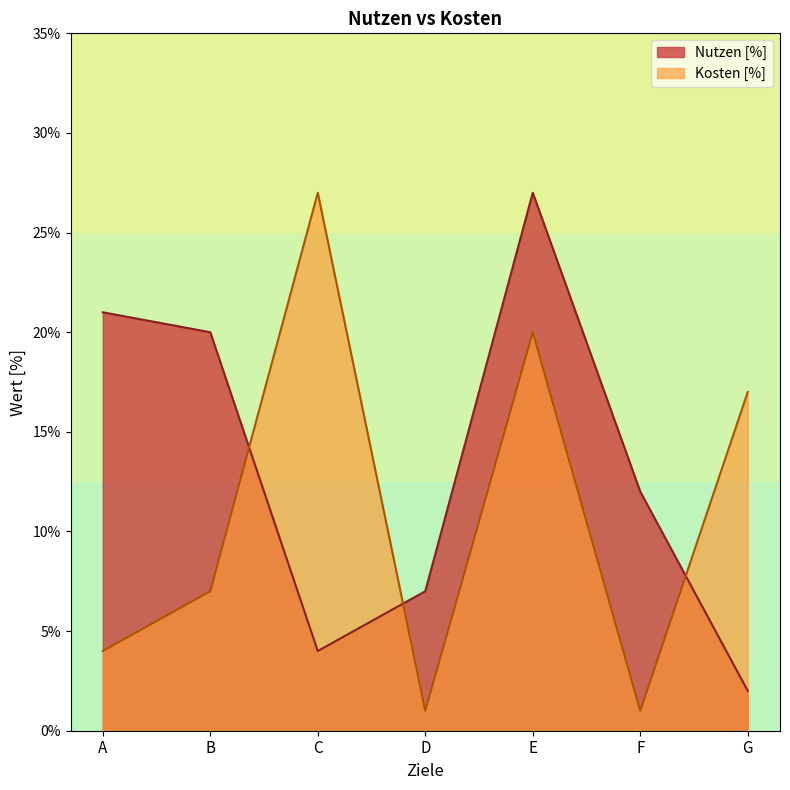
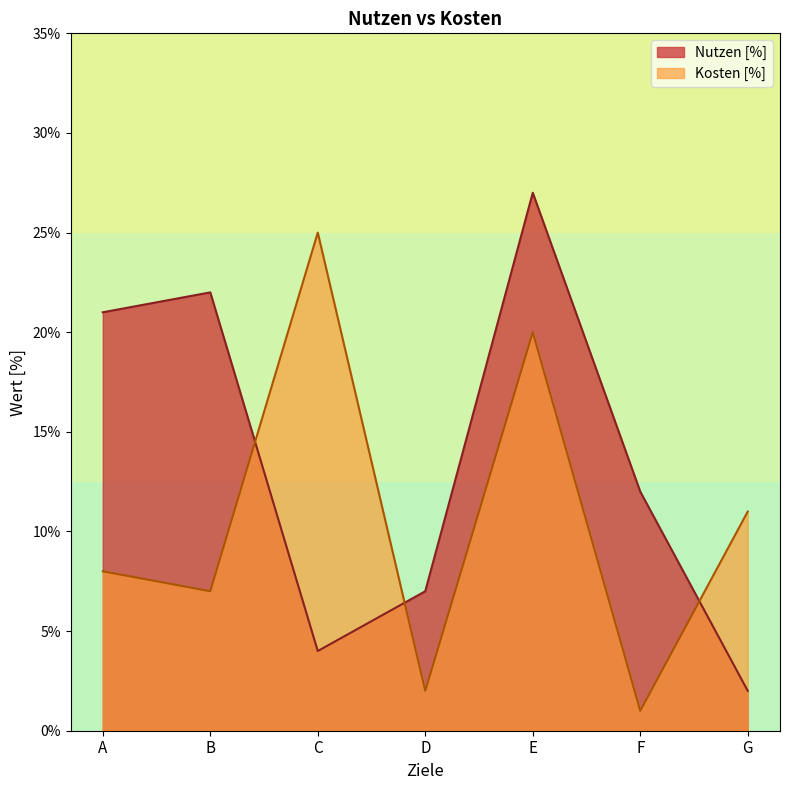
  {
    "Nutzen [%]": {
      "A": "21%",
-     "B": "20%",
+     "B": "22%",
      "C": "4%",
      "D": "7%",
      "E": "27%",
      "F": "12%",
      "G": "2%"
    },
    "Kosten [%]": {
-     "A": "4%",
+     "A": "8%",
      "B": "7%",
-     "C": "27%",
-     "D": "1%",
+     "C": "25%",
+     "D": "2%",
      "E": "20%",
      "F": "1%",
-     "G": "17%"
+     "G": "11%"
    }
  }
